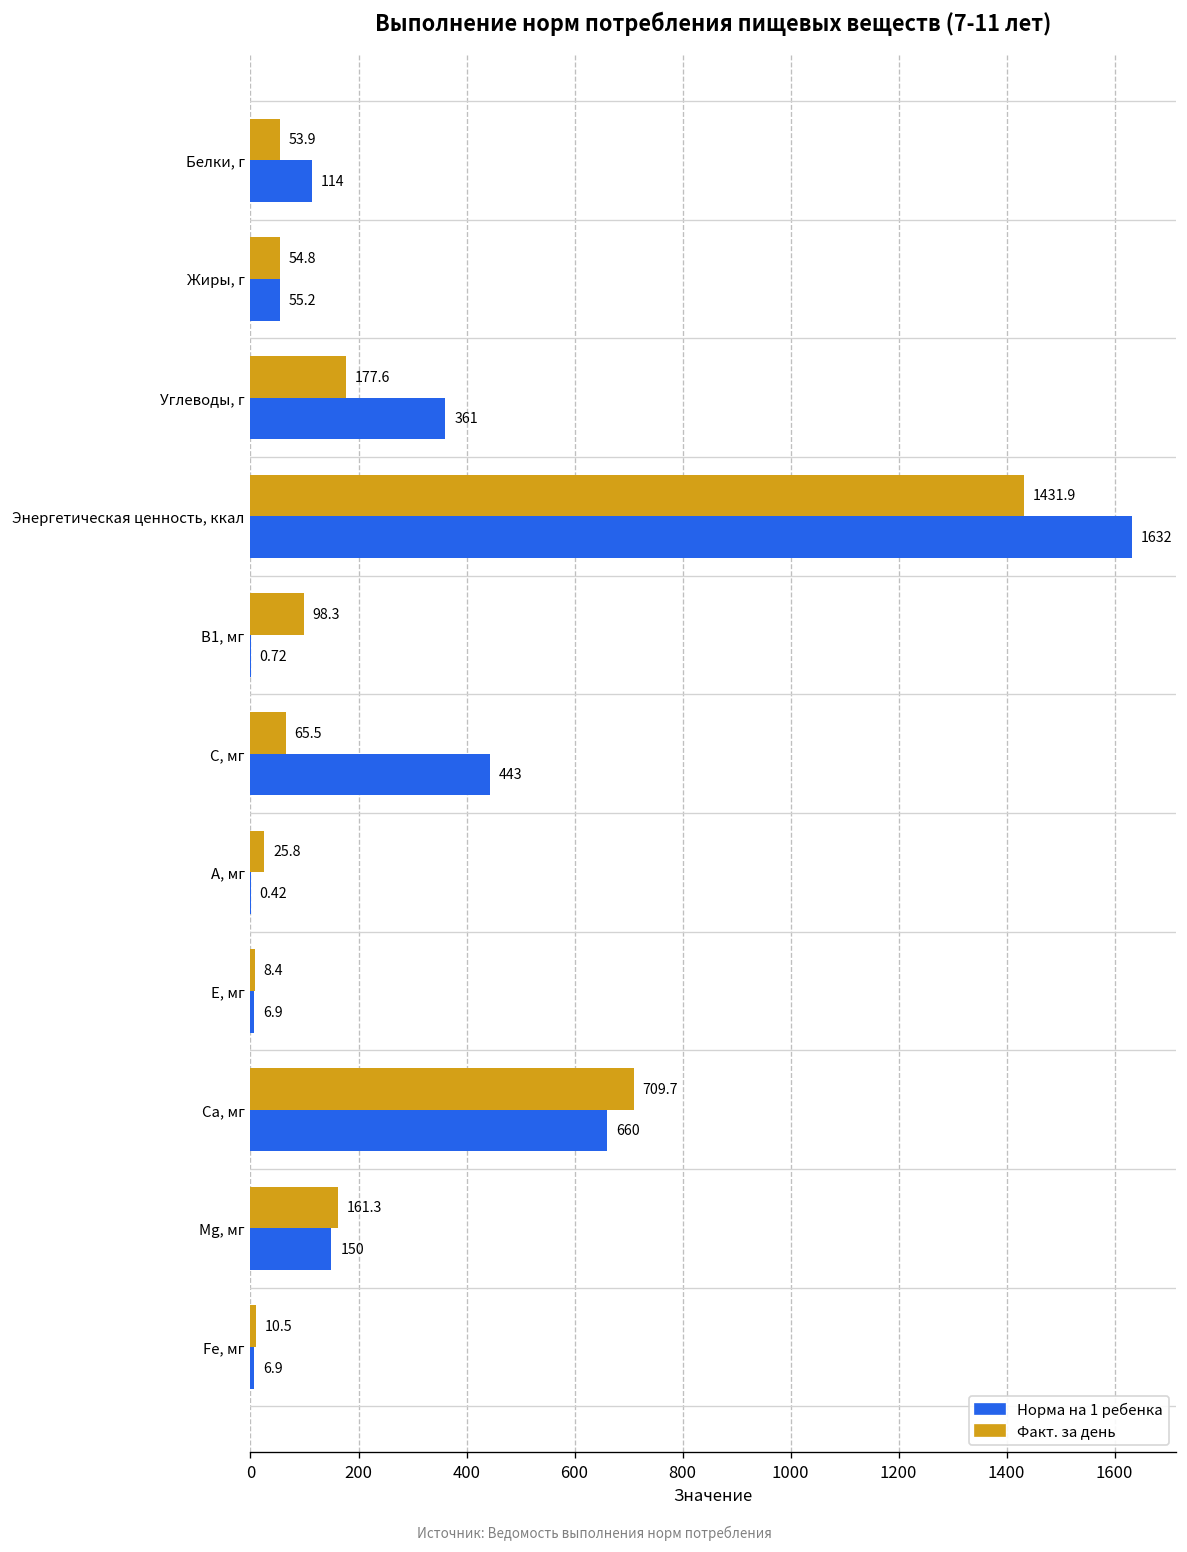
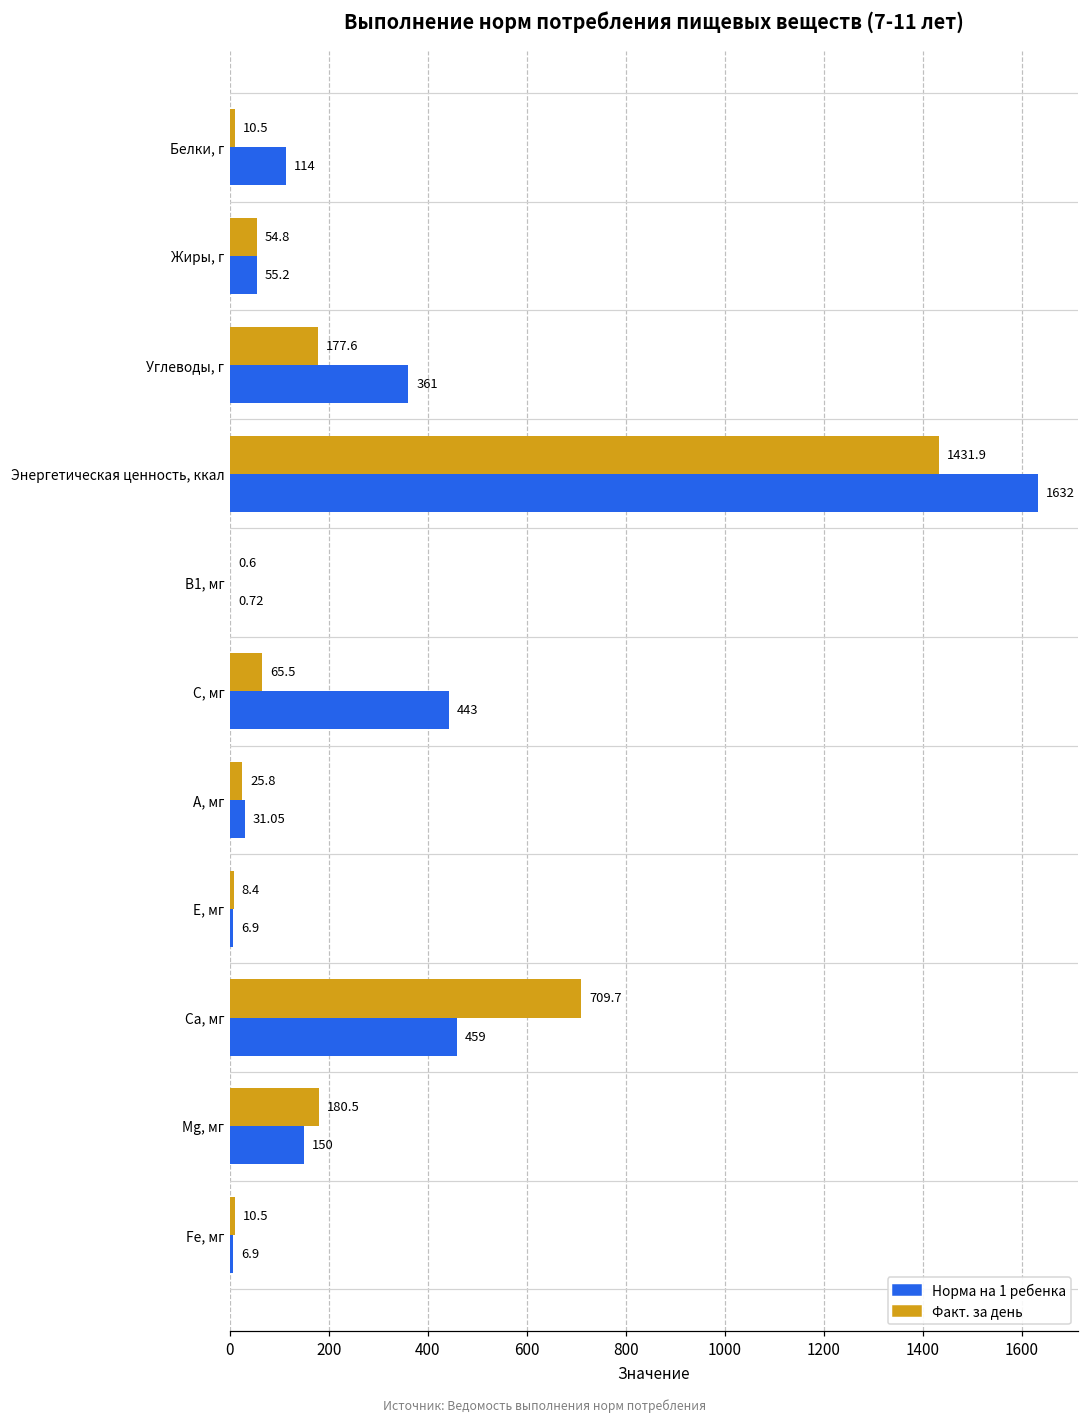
  {
    "Норма на 1 ребенка": {
      "Белки, г": 114,
      "Жиры, г": 55.2,
      "Углеводы, г": 361,
      "Энергетическая ценность, ккал": 1632,
      "В1, мг": 0.72,
      "С, мг": 443,
-     "А, мг": 0.42,
+     "А, мг": 31.05,
      "E, мг": 6.9,
-     "Са, мг": 660,
+     "Са, мг": 459,
      "Mg, мг": 150,
      "Fе, мг": 6.9
    },
    "Факт. за день": {
-     "Белки, г": 53.9,
+     "Белки, г": 10.5,
      "Жиры, г": 54.8,
      "Углеводы, г": 177.6,
      "Энергетическая ценность, ккал": 1431.9,
-     "В1, мг": 98.3,
+     "В1, мг": 0.6,
      "С, мг": 65.5,
      "А, мг": 25.8,
      "E, мг": 8.4,
      "Са, мг": 709.7,
-     "Mg, мг": 161.3,
+     "Mg, мг": 180.5,
      "Fе, мг": 10.5
    }
  }
